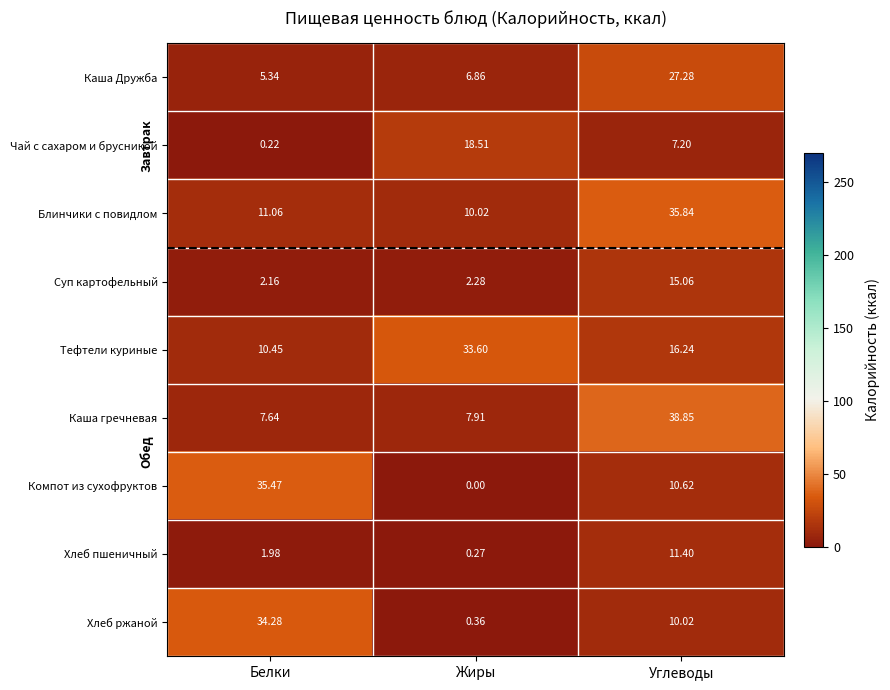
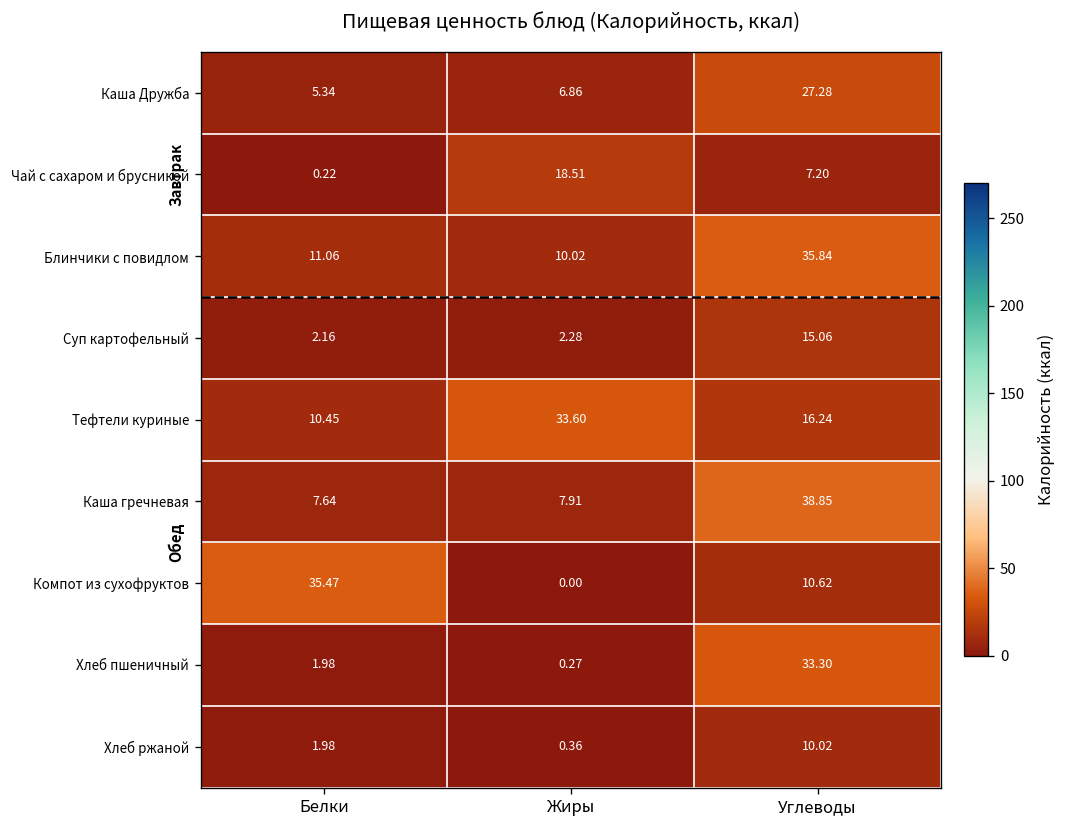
  {
    "Каша Дружба": {
      "Белки": 5.34,
      "Жиры": 6.86,
      "Углеводы": 27.28
    },
    "Чай с сахаром и брусникой": {
      "Белки": 0.22,
      "Жиры": 18.51,
      "Углеводы": 7.20
    },
    "Блинчики с повидлом": {
      "Белки": 11.06,
      "Жиры": 10.02,
      "Углеводы": 35.84
    },
    "Суп картофельный": {
      "Белки": 2.16,
      "Жиры": 2.28,
      "Углеводы": 15.06
    },
    "Тефтели куриные": {
      "Белки": 10.45,
      "Жиры": 33.60,
      "Углеводы": 16.24
    },
    "Каша гречневая": {
      "Белки": 7.64,
      "Жиры": 7.91,
      "Углеводы": 38.85
    },
    "Компот из сухофруктов": {
      "Белки": 35.47,
      "Жиры": 0.00,
      "Углеводы": 10.62
    },
    "Хлеб пшеничный": {
      "Белки": 1.98,
      "Жиры": 0.27,
-     "Углеводы": 11.40
+     "Углеводы": 33.30
    },
    "Хлеб ржаной": {
-     "Белки": 34.28,
+     "Белки": 1.98,
      "Жиры": 0.36,
      "Углеводы": 10.02
    }
  }
